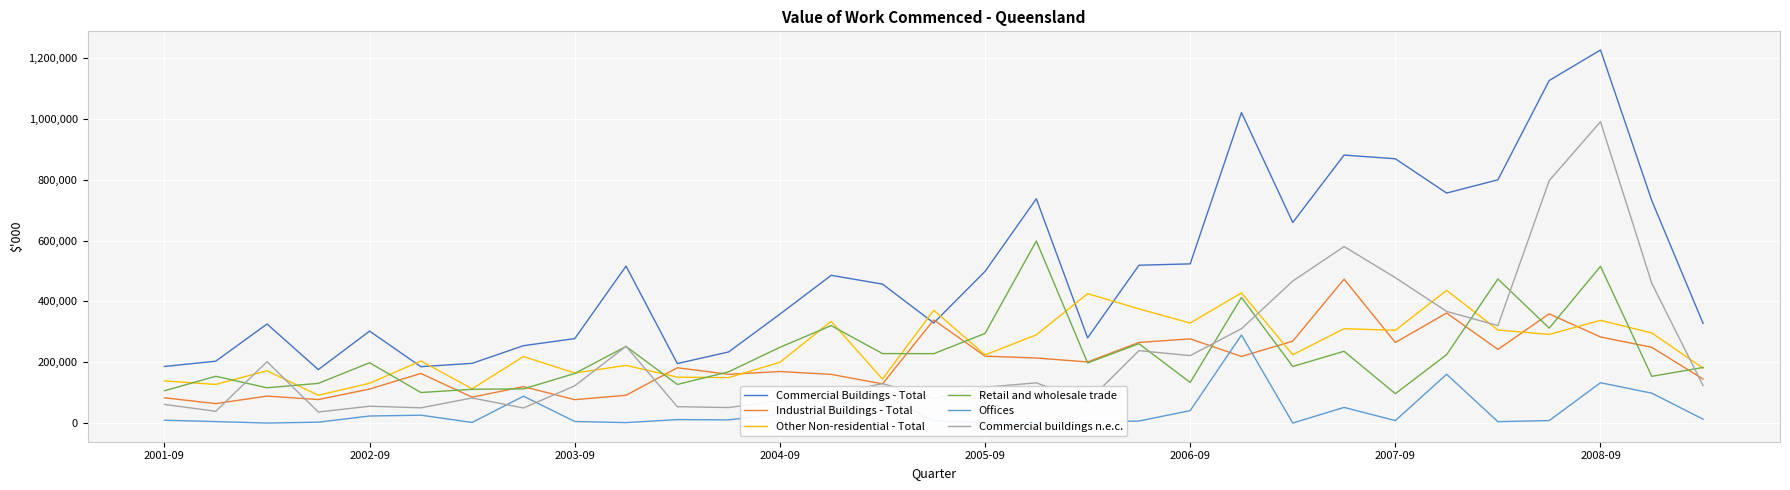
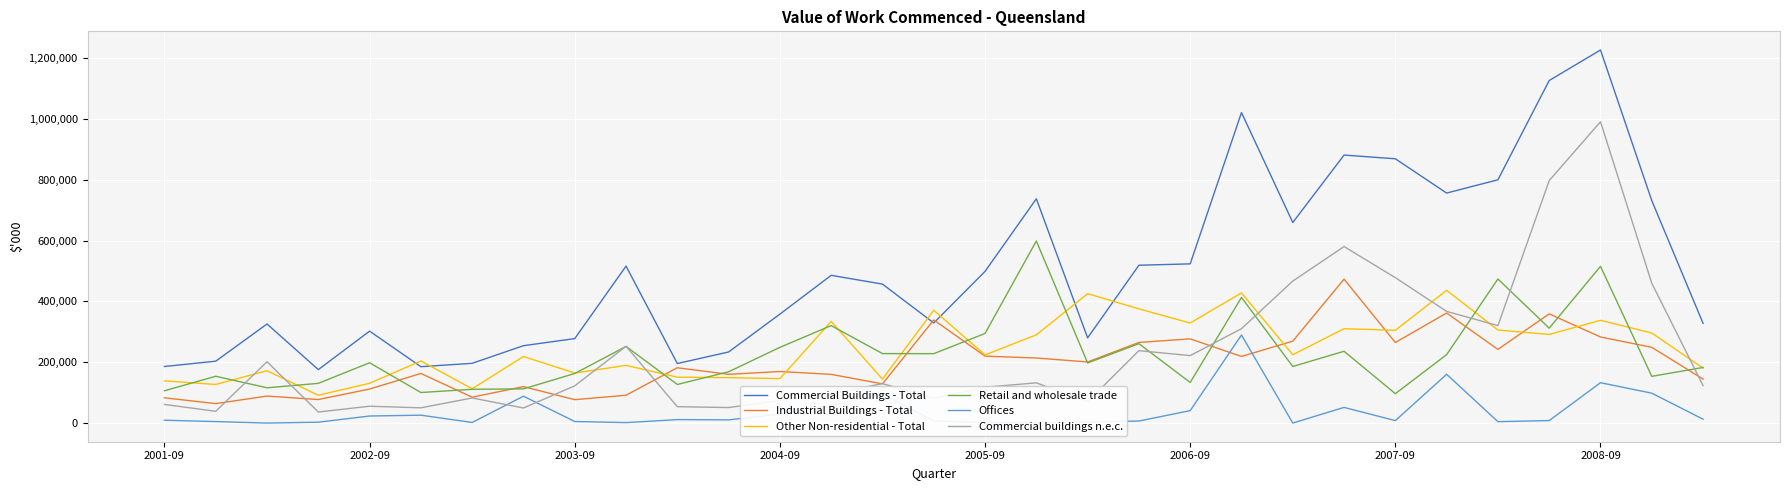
  {
    "Industrial Buildings - Total": {
      "2001-09": "80,000",
      "2002-09": "110,000",
      "2003-09": "80,000",
      "2004-09": "170,000",
      "2006-09": "280,000",
      "2007-09": "270,000",
      "2008-09": "280,000"
    },
    "Other Non-residential - Total": {
      "2001-09": "140,000",
      "2002-09": "130,000",
-     "2004-09": "200,000",
+     "2004-09": "150,000",
      "2006-09": "330,000",
      "2007-09": "310,000",
      "2008-09": "340,000"
    },
    "Retail and wholesale trade": {
      "2001-09": "110,000",
      "2002-09": "200,000",
      "2004-09": "250,000",
      "2005-09": "290,000",
      "2006-09": "130,000",
      "2007-09": "100,000",
      "2008-09": "520,000"
    },
    "Commercial buildings n.e.c.": {
      "2001-09": "60,000",
      "2002-09": "60,000",
      "2003-09": "120,000",
      "2006-09": "220,000",
      "2007-09": "480,000",
      "2008-09": "990,000"
    }
  }
